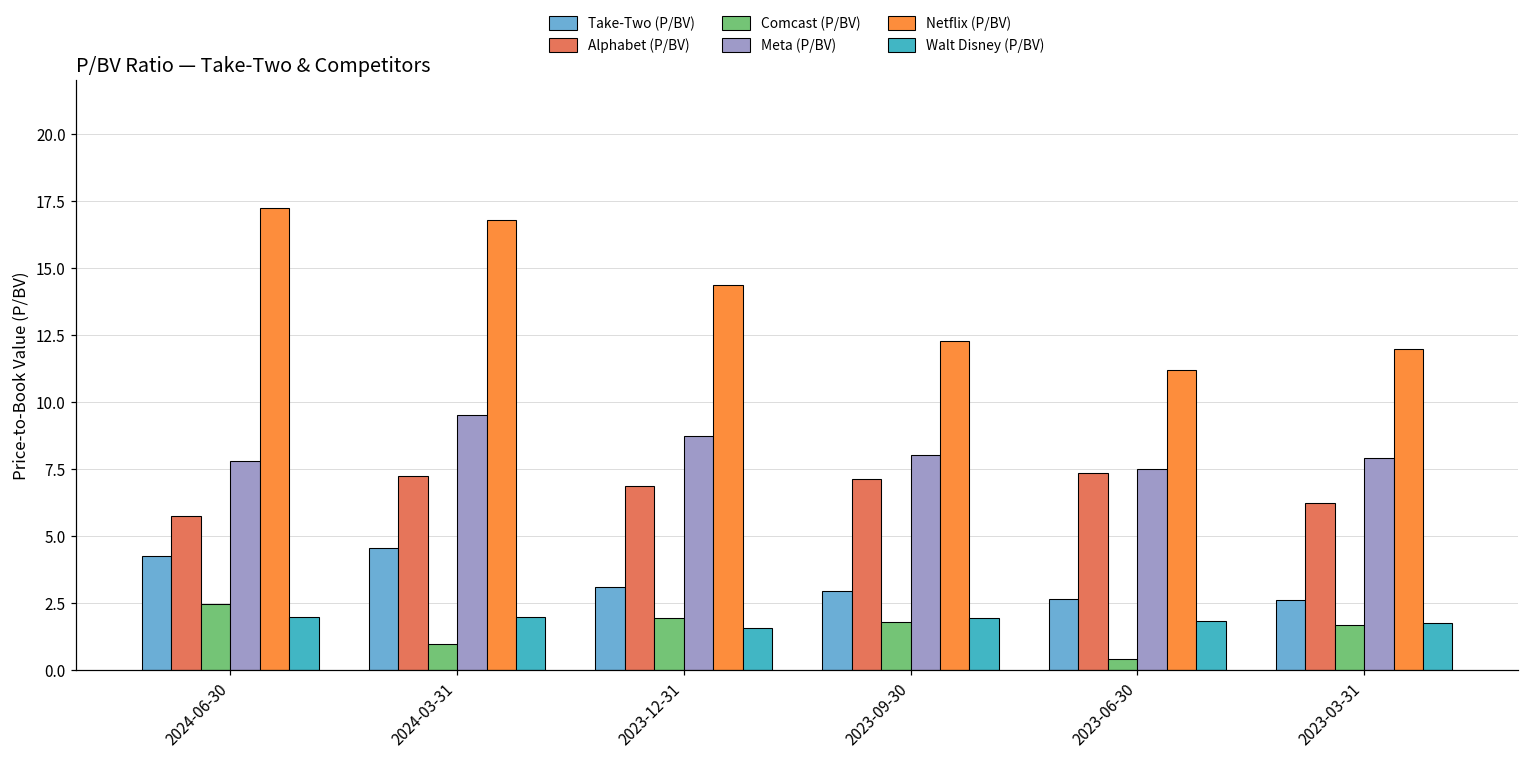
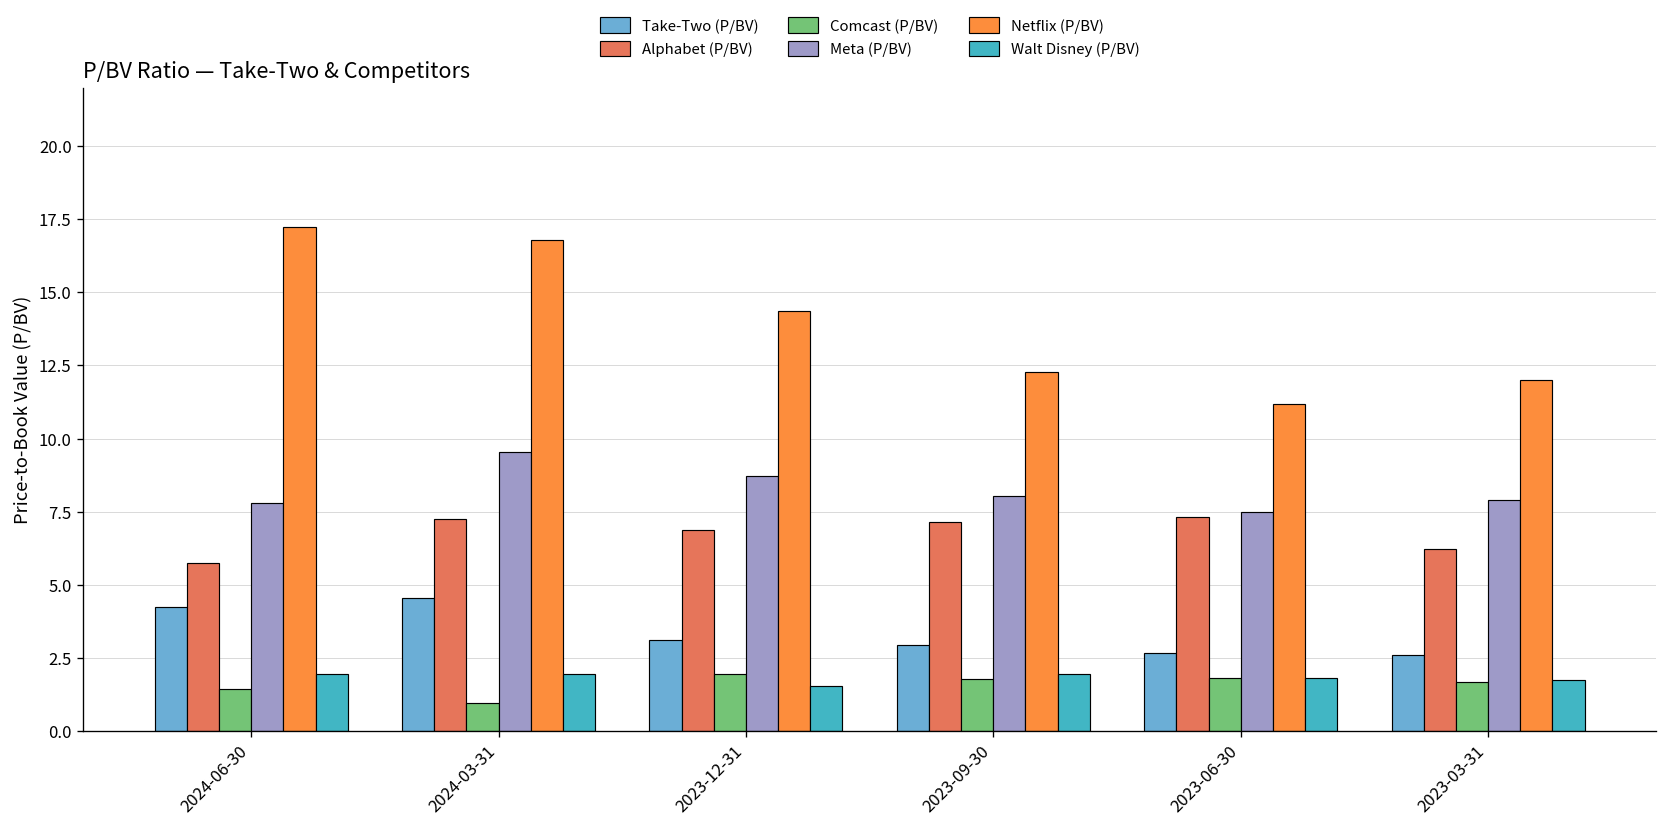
  {
    "Comcast (P/BV)": {
-     "2024-06-30": 2.5,
+     "2024-06-30": 1.4,
      "2024-03-31": 1.0,
      "2023-12-31": 2.0,
      "2023-09-30": 1.8,
-     "2023-06-30": 0.4,
+     "2023-06-30": 1.8,
      "2023-03-31": 1.7
    }
  }
